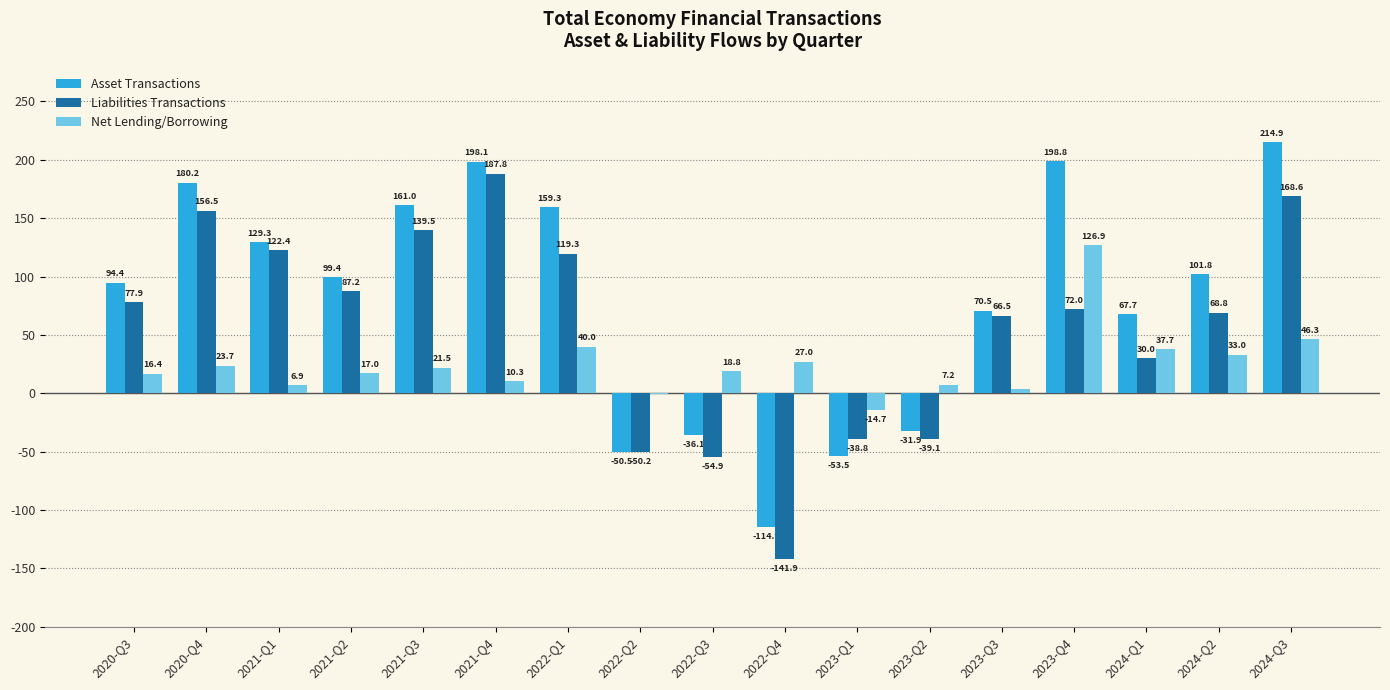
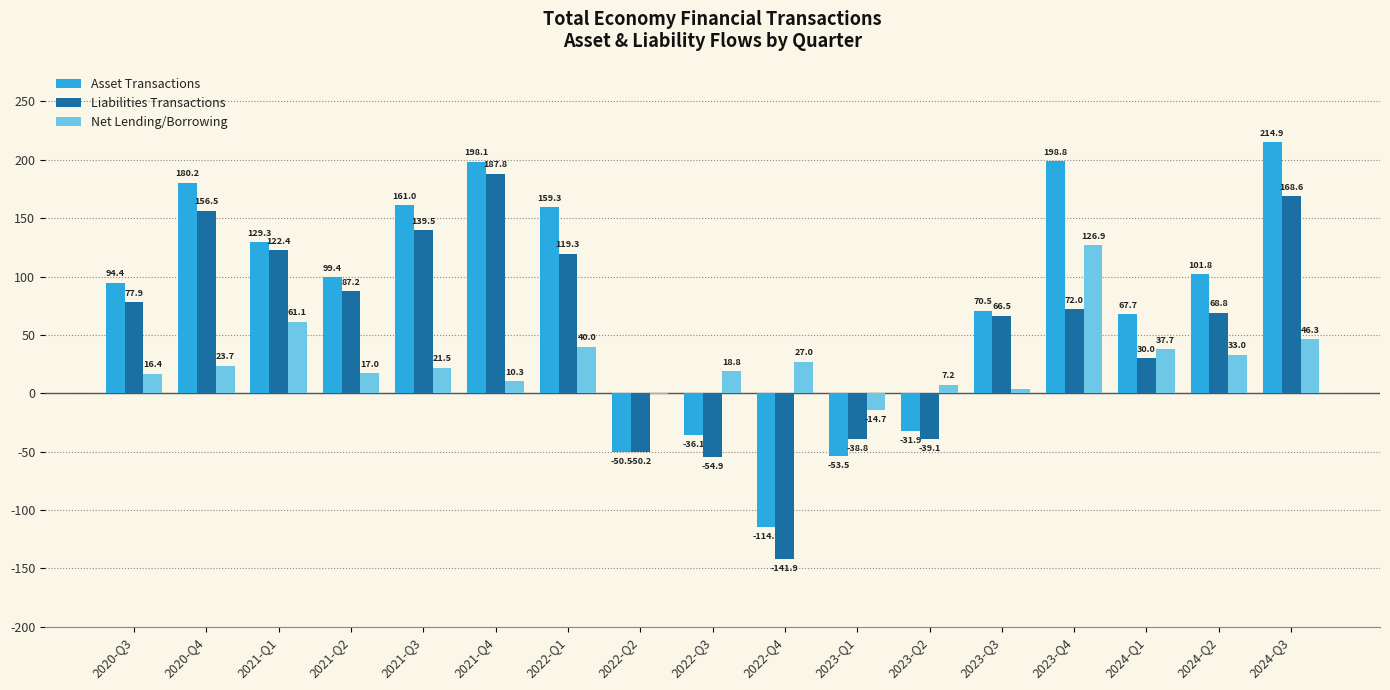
  {
    "Asset Transactions": {
      "2020-Q3": 94.4,
      "2020-Q4": 180.2,
      "2021-Q1": 129.3,
      "2021-Q2": 99.4,
      "2021-Q3": 161.0,
      "2021-Q4": 198.1,
      "2022-Q1": 159.3,
      "2022-Q2": -50.5,
      "2022-Q3": -36.1,
      "2022-Q4": -114.9,
      "2023-Q1": -53.5,
      "2023-Q2": -31.9,
      "2023-Q3": 70.5,
      "2023-Q4": 198.8,
      "2024-Q1": 67.7,
      "2024-Q2": 101.8,
      "2024-Q3": 214.9
    },
    "Liabilities Transactions": {
      "2020-Q3": 77.9,
      "2020-Q4": 156.5,
      "2021-Q1": 122.4,
      "2021-Q2": 87.2,
      "2021-Q3": 139.5,
      "2021-Q4": 187.8,
      "2022-Q1": 119.3,
      "2022-Q2": -50.2,
      "2022-Q3": -54.9,
      "2022-Q4": -141.9,
      "2023-Q1": -38.8,
      "2023-Q2": -39.1,
      "2023-Q3": 66.5,
      "2023-Q4": 72.0,
      "2024-Q1": 30.0,
      "2024-Q2": 68.8,
      "2024-Q3": 168.6
    },
    "Net Lending/Borrowing": {
      "2020-Q3": 16.4,
      "2020-Q4": 23.7,
-     "2021-Q1": 6.9,
+     "2021-Q1": 61.1,
      "2021-Q2": 17.0,
      "2021-Q3": 21.5,
      "2021-Q4": 10.3,
      "2022-Q1": 40.0,
      "2022-Q3": 18.8,
      "2022-Q4": 27.0,
      "2023-Q1": -14.7,
      "2023-Q2": 7.2,
      "2023-Q4": 126.9,
      "2024-Q1": 37.7,
      "2024-Q2": 33.0,
      "2024-Q3": 46.3
    }
  }
